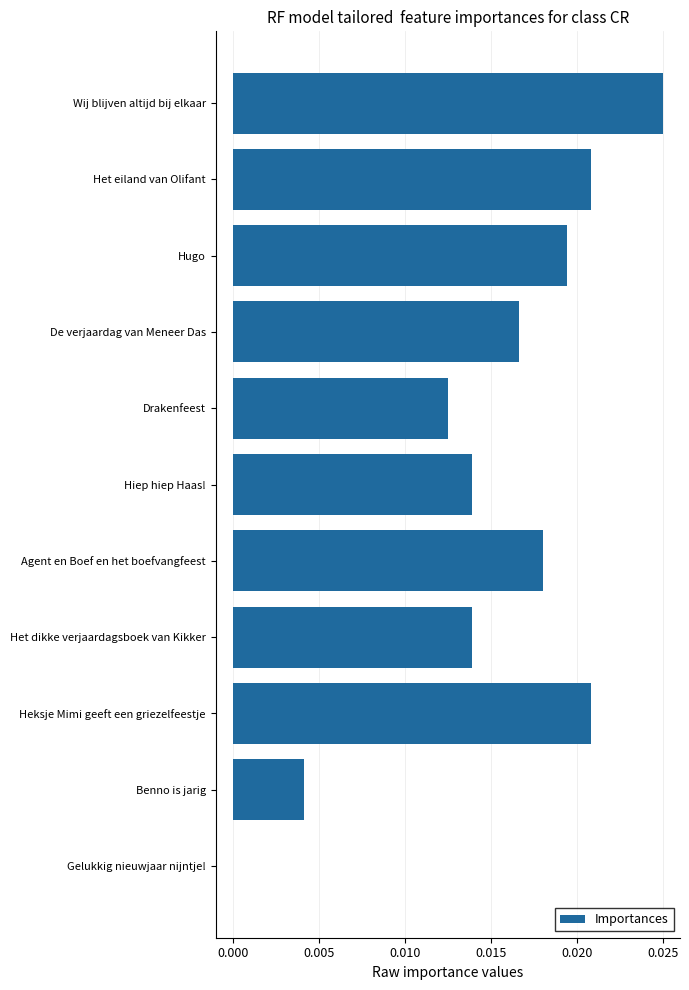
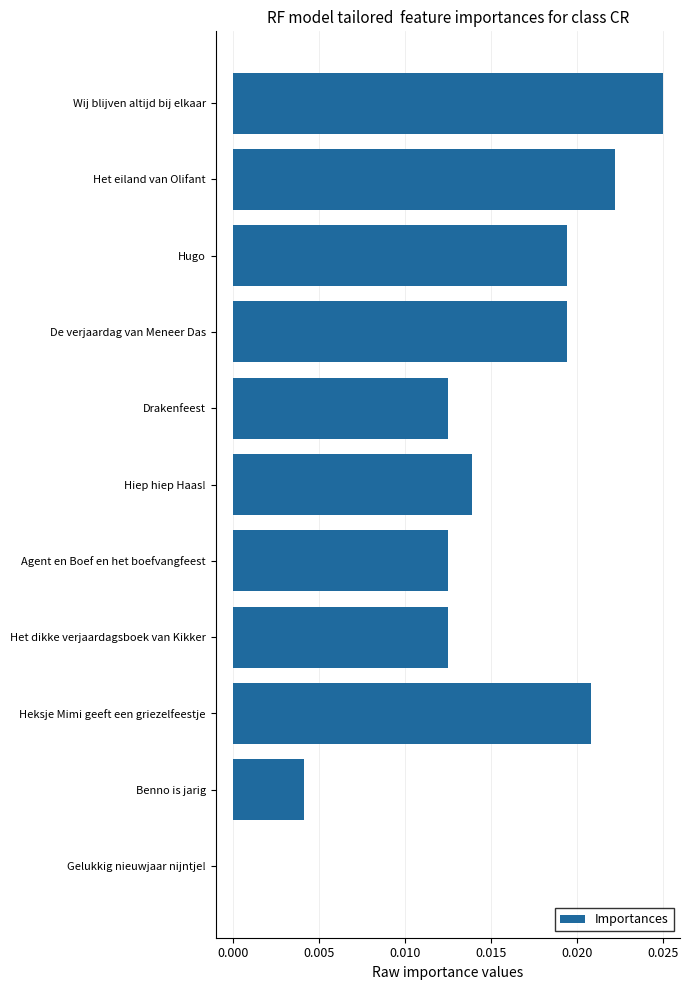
  {
    "Wij blijven altijd bij elkaar": 0.0250,
-   "Het eiland van Olifant": 0.0208,
+   "Het eiland van Olifant": 0.0222,
    "Hugo": 0.0194,
-   "De verjaardag van Meneer Das": 0.0167,
+   "De verjaardag van Meneer Das": 0.0194,
    "Drakenfeest": 0.0125,
    "Hiep hiep Haas!": 0.0139,
-   "Agent en Boef en het boefvangfeest": 0.0181,
-   "Het dikke verjaardagsboek van Kikker": 0.0139,
+   "Agent en Boef en het boefvangfeest": 0.0125,
+   "Het dikke verjaardagsboek van Kikker": 0.0125,
    "Heksje Mimi geeft een griezelfeestje": 0.0208,
    "Benno is jarig": 0.0042,
    "Gelukkig nieuwjaar nijntje!": 0.0000
  }
